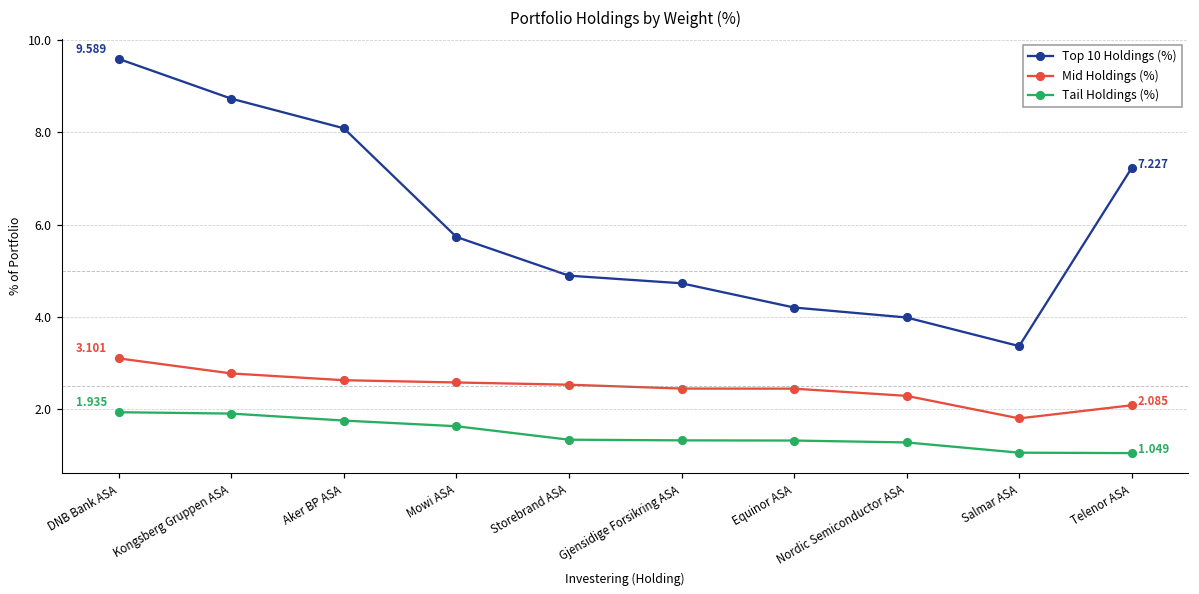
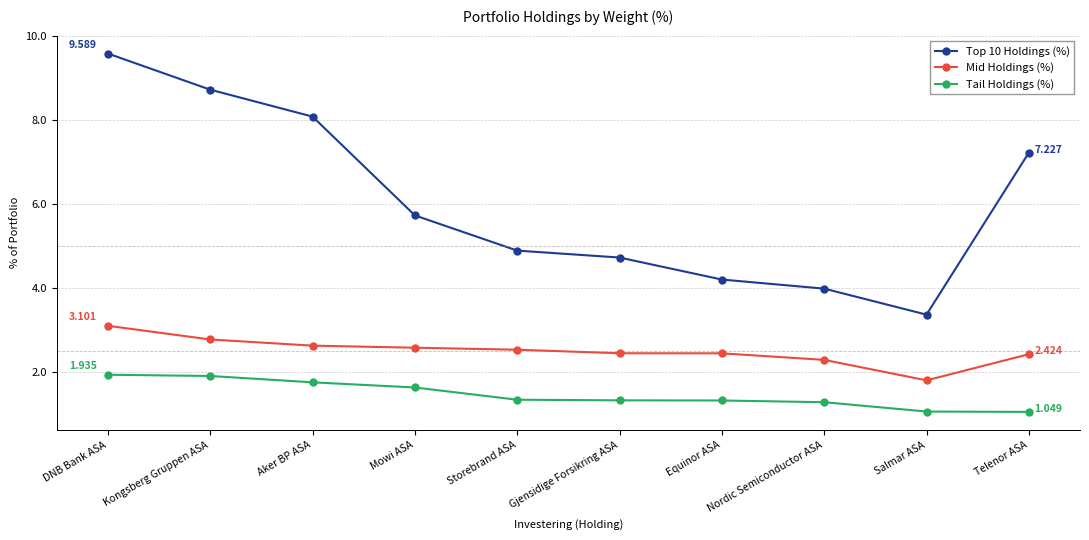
  {
    "Top 10 Holdings (%)": {
      "DNB Bank ASA": 9.589,
      "Telenor ASA": 7.227
    },
    "Mid Holdings (%)": {
      "DNB Bank ASA": 3.101,
-     "Telenor ASA": 2.085
+     "Telenor ASA": 2.424
    },
    "Tail Holdings (%)": {
      "DNB Bank ASA": 1.935,
      "Telenor ASA": 1.049
    }
  }
